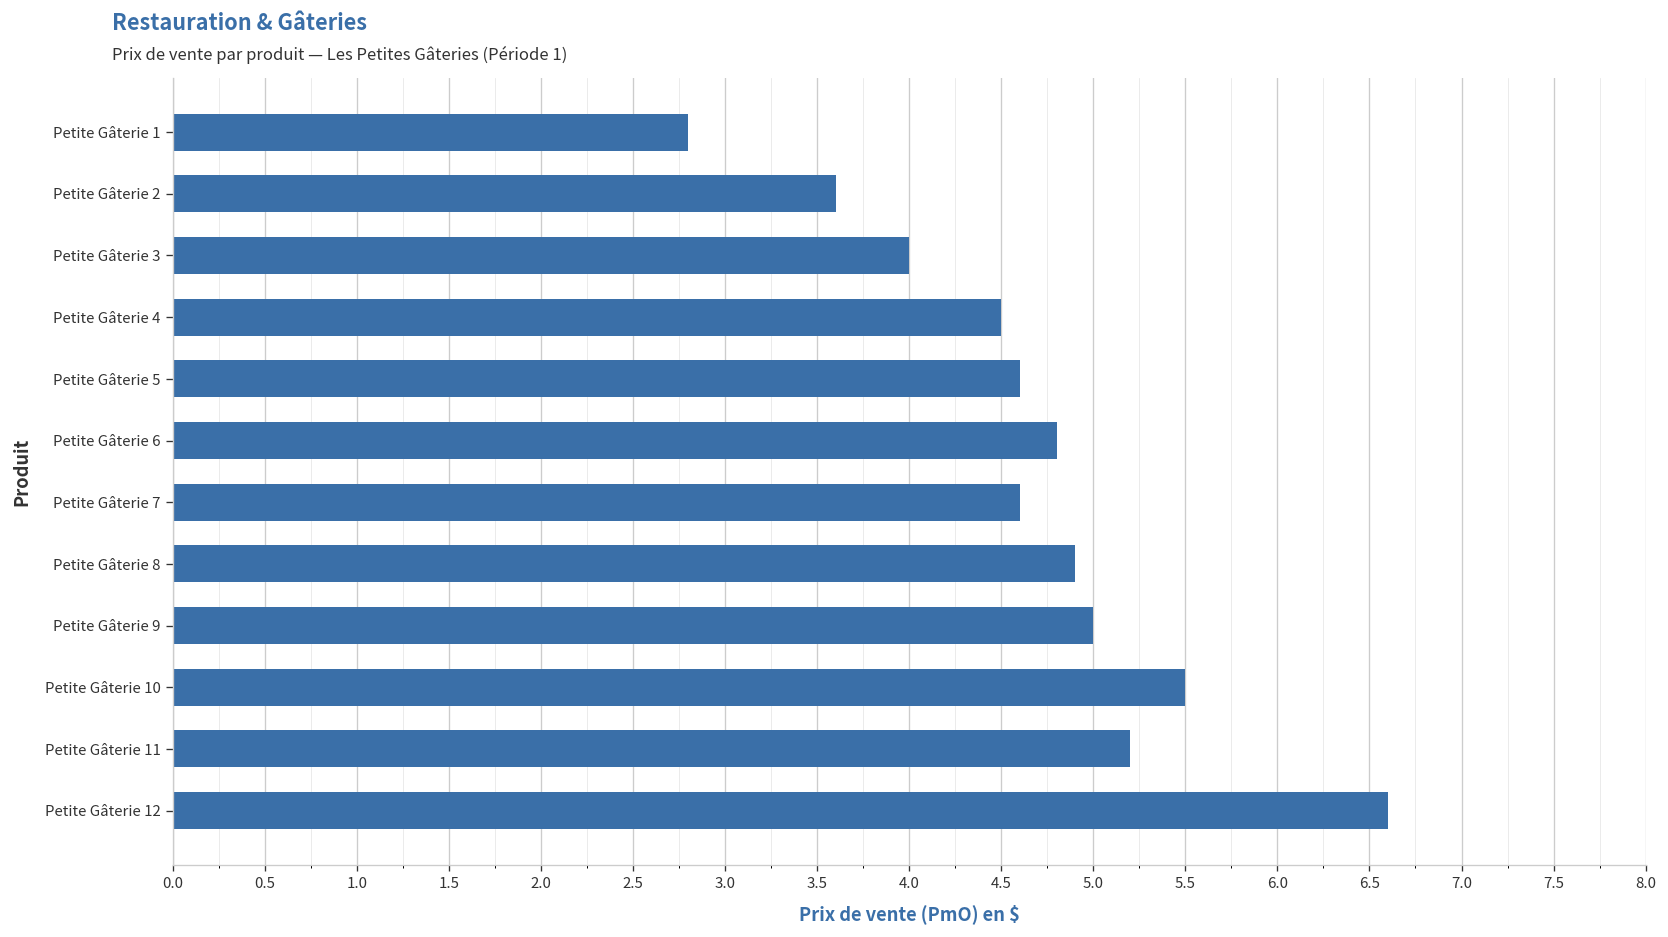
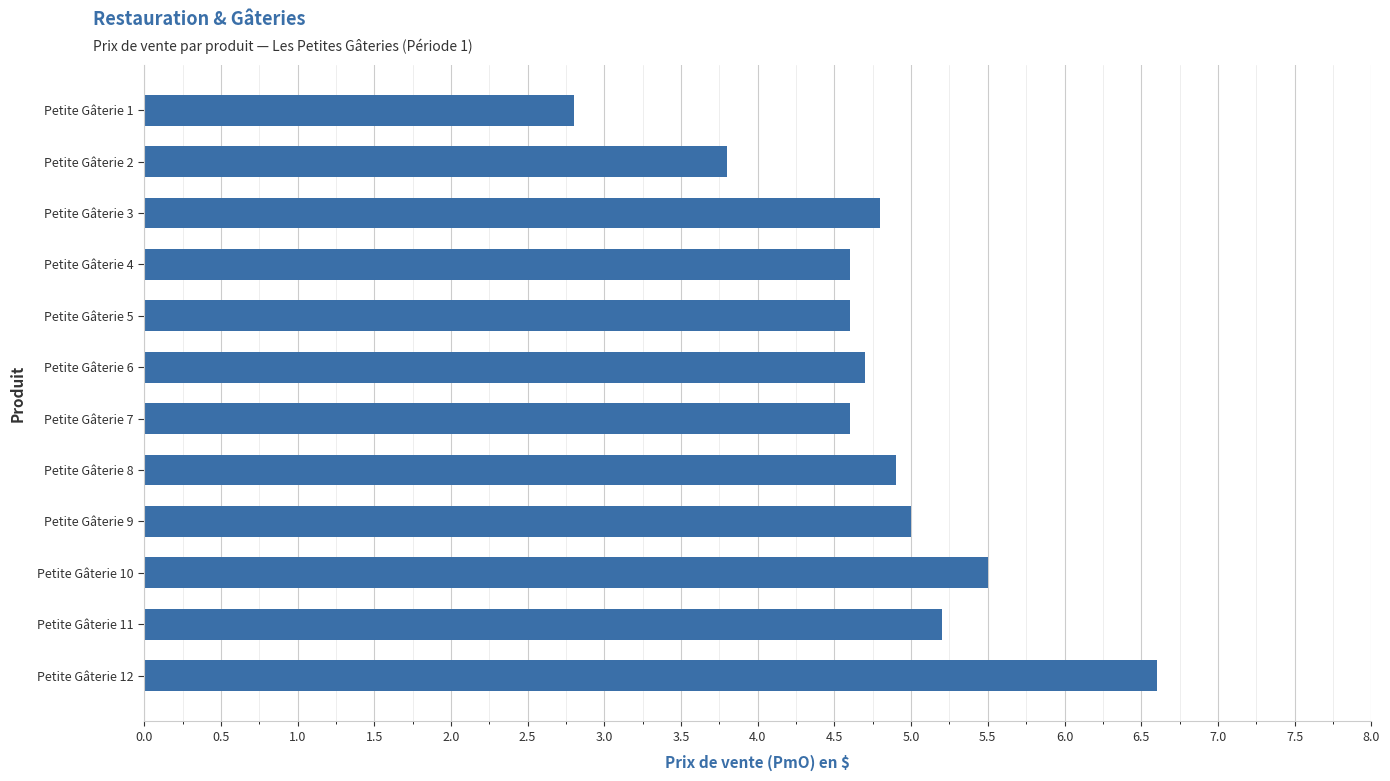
  {
    "Petite Gâterie 1": 2.8,
-   "Petite Gâterie 2": 3.6,
-   "Petite Gâterie 3": 4.0,
-   "Petite Gâterie 4": 4.5,
+   "Petite Gâterie 2": 3.8,
+   "Petite Gâterie 3": 4.8,
+   "Petite Gâterie 4": 4.6,
    "Petite Gâterie 5": 4.6,
-   "Petite Gâterie 6": 4.8,
+   "Petite Gâterie 6": 4.7,
    "Petite Gâterie 7": 4.6,
    "Petite Gâterie 8": 4.9,
    "Petite Gâterie 9": 5.0,
    "Petite Gâterie 10": 5.5,
    "Petite Gâterie 11": 5.2,
    "Petite Gâterie 12": 6.6
  }
